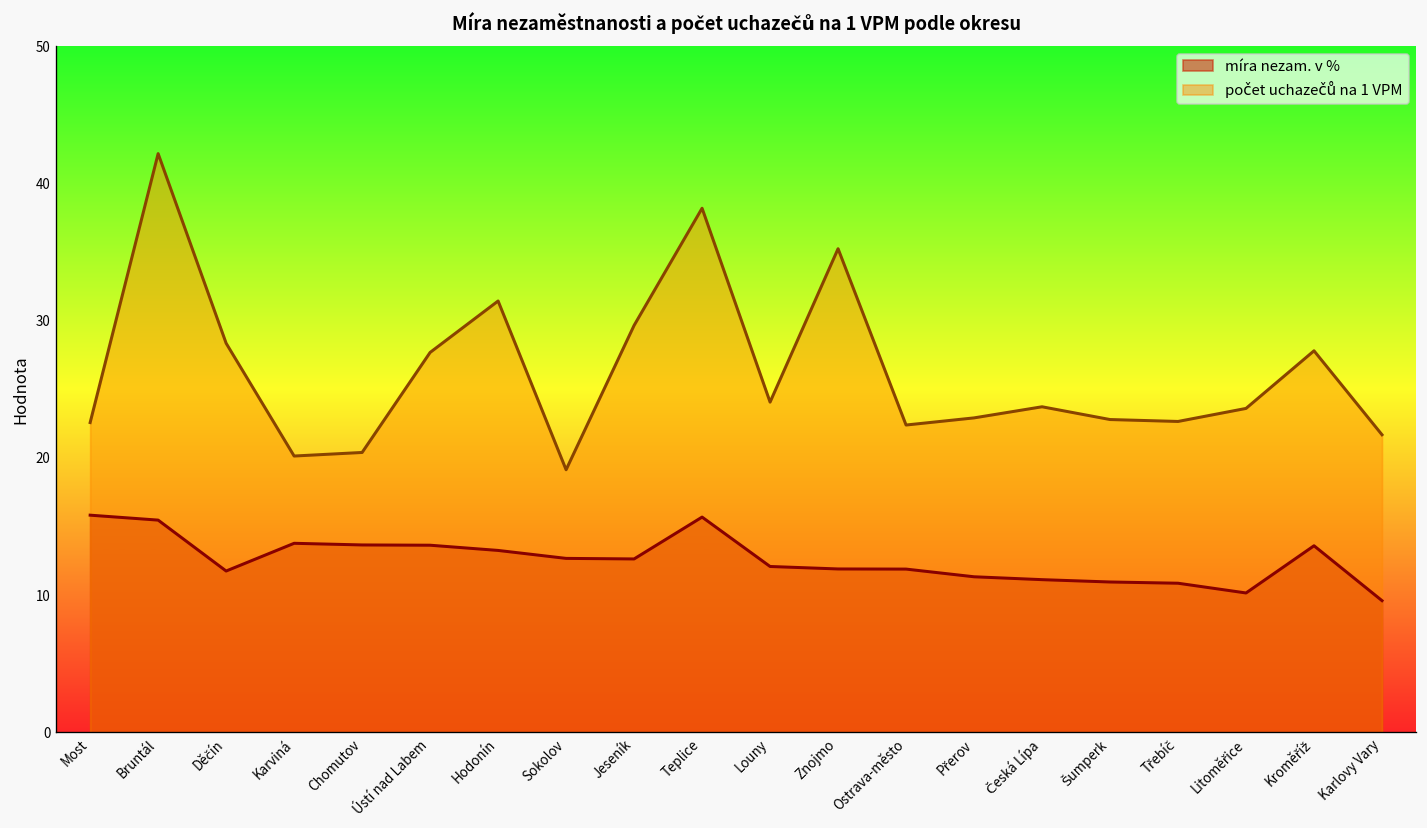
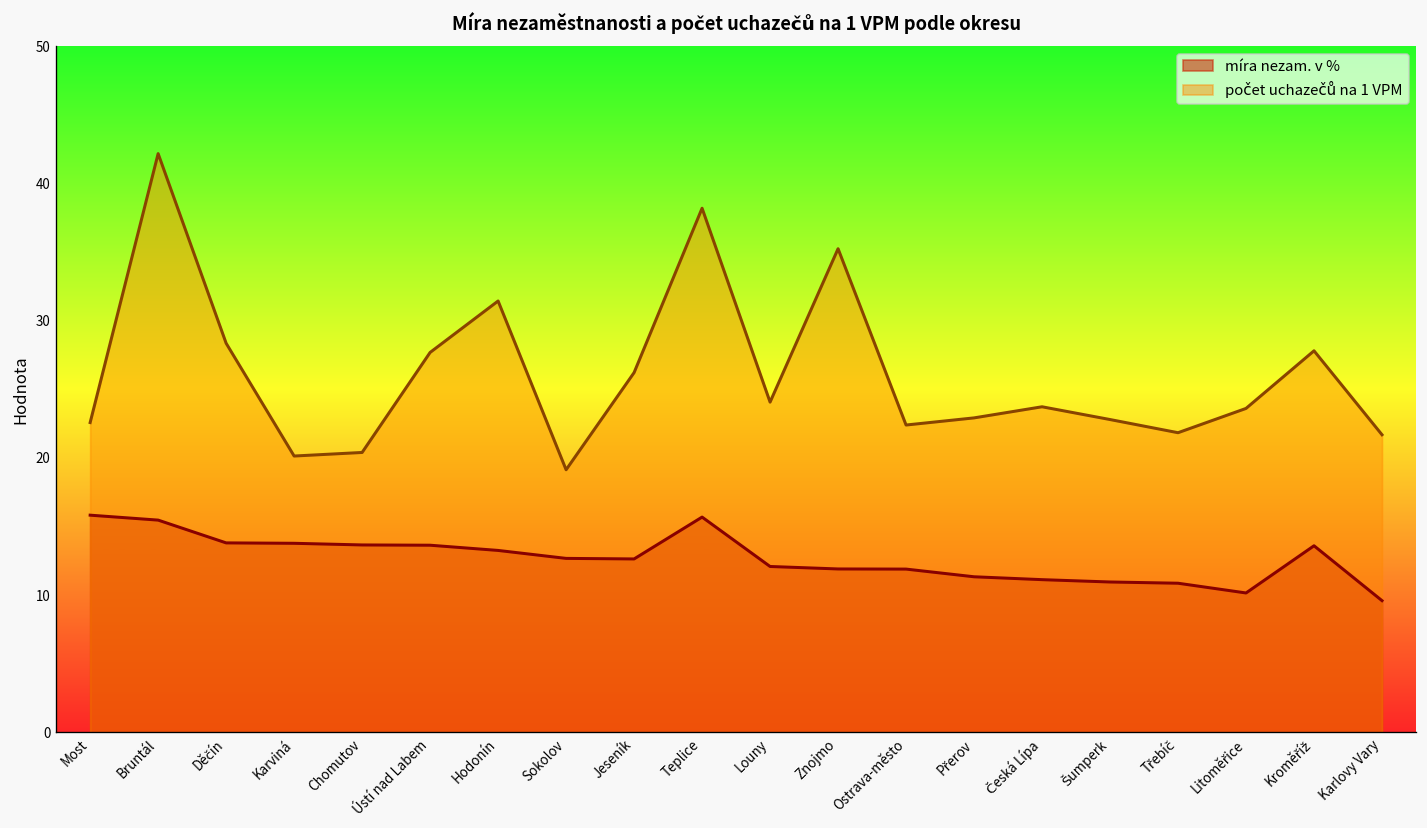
  {
    "míra nezam. v %": {
      "Most": 15.8,
      "Bruntál": 15.5,
-     "Děčín": 11.8,
+     "Děčín": 13.8,
      "Karviná": 13.8,
      "Chomutov": 13.7,
      "Ústí nad Labem": 13.6,
      "Hodonín": 13.3,
      "Sokolov": 12.7,
      "Jeseník": 12.6,
      "Teplice": 15.7,
      "Louny": 12.1,
      "Znojmo": 11.9,
      "Ostrava-město": 11.9,
      "Přerov": 11.3,
      "Česká Lípa": 11.1,
      "Šumperk": 11.0,
      "Třebíč": 10.9,
      "Litoměřice": 10.2,
      "Kroměříž": 13.6,
      "Karlovy Vary": 9.6
    },
    "počet uchazečů na 1 VPM": {
      "Most": 22.6,
      "Bruntál": 42.2,
      "Děčín": 28.4,
      "Karviná": 20.1,
      "Chomutov": 20.4,
      "Ústí nad Labem": 27.7,
      "Hodonín": 31.4,
      "Sokolov": 19.1,
-     "Jeseník": 29.7,
+     "Jeseník": 26.2,
      "Teplice": 38.2,
      "Louny": 24.1,
      "Znojmo": 35.3,
      "Ostrava-město": 22.4,
      "Přerov": 22.9,
      "Česká Lípa": 23.7,
      "Šumperk": 22.8,
-     "Třebíč": 22.7,
+     "Třebíč": 21.8,
      "Litoměřice": 23.6,
      "Kroměříž": 27.8,
      "Karlovy Vary": 21.7
    }
  }
